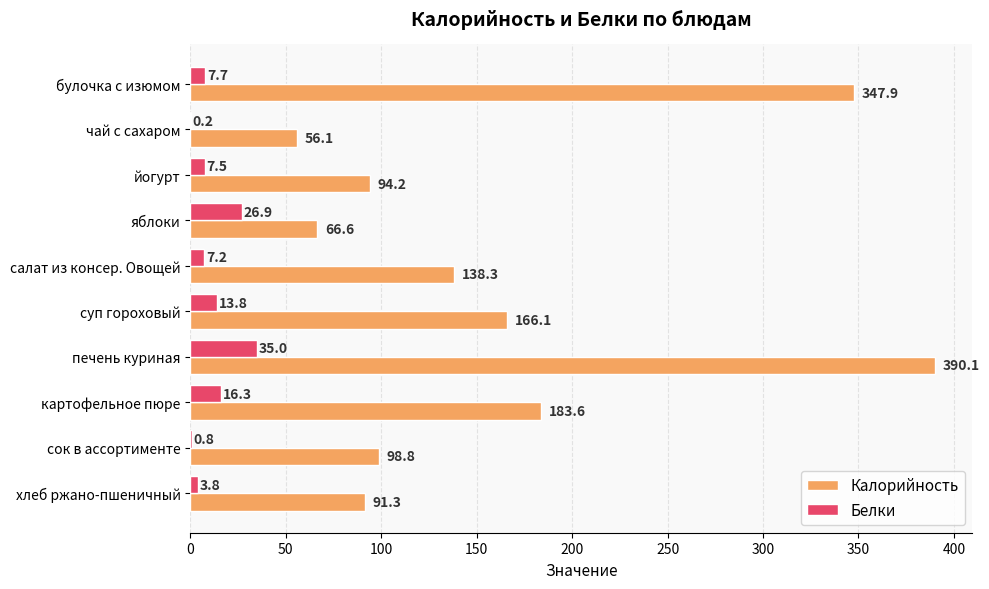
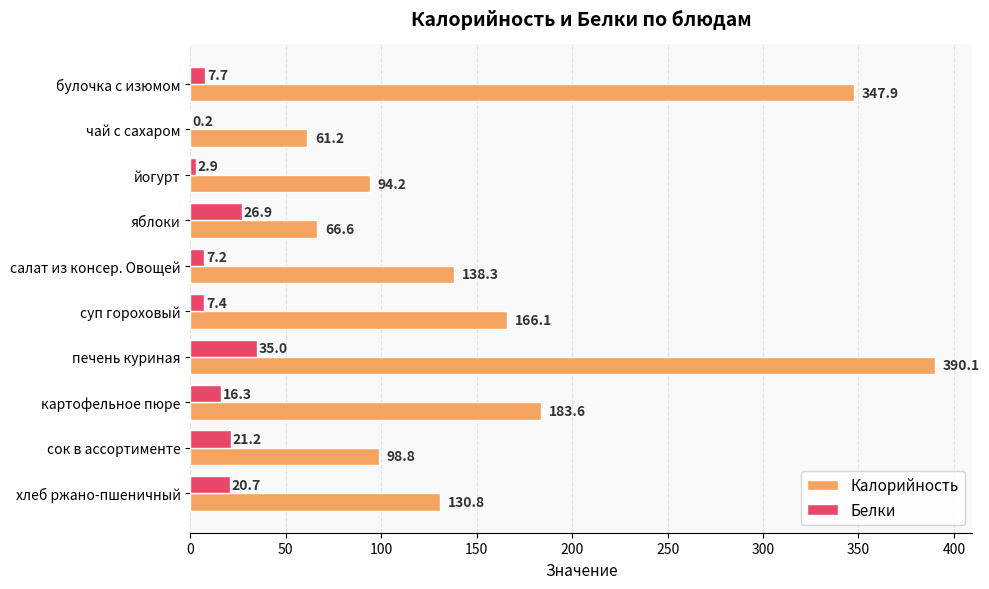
  {
    "Калорийность": {
      "булочка с изюмом": 347.9,
-     "чай с сахаром": 56.1,
+     "чай с сахаром": 61.2,
      "йогурт": 94.2,
      "яблоки": 66.6,
      "салат из консер. Овощей": 138.3,
      "суп гороховый": 166.1,
      "печень куриная": 390.1,
      "картофельное пюре": 183.6,
      "сок в ассортименте": 98.8,
-     "хлеб ржано-пшеничный": 91.3
+     "хлеб ржано-пшеничный": 130.8
    },
    "Белки": {
      "булочка с изюмом": 7.7,
      "чай с сахаром": 0.2,
-     "йогурт": 7.5,
+     "йогурт": 2.9,
      "яблоки": 26.9,
      "салат из консер. Овощей": 7.2,
-     "суп гороховый": 13.8,
+     "суп гороховый": 7.4,
      "печень куриная": 35.0,
      "картофельное пюре": 16.3,
-     "сок в ассортименте": 0.8,
-     "хлеб ржано-пшеничный": 3.8
+     "сок в ассортименте": 21.2,
+     "хлеб ржано-пшеничный": 20.7
    }
  }
